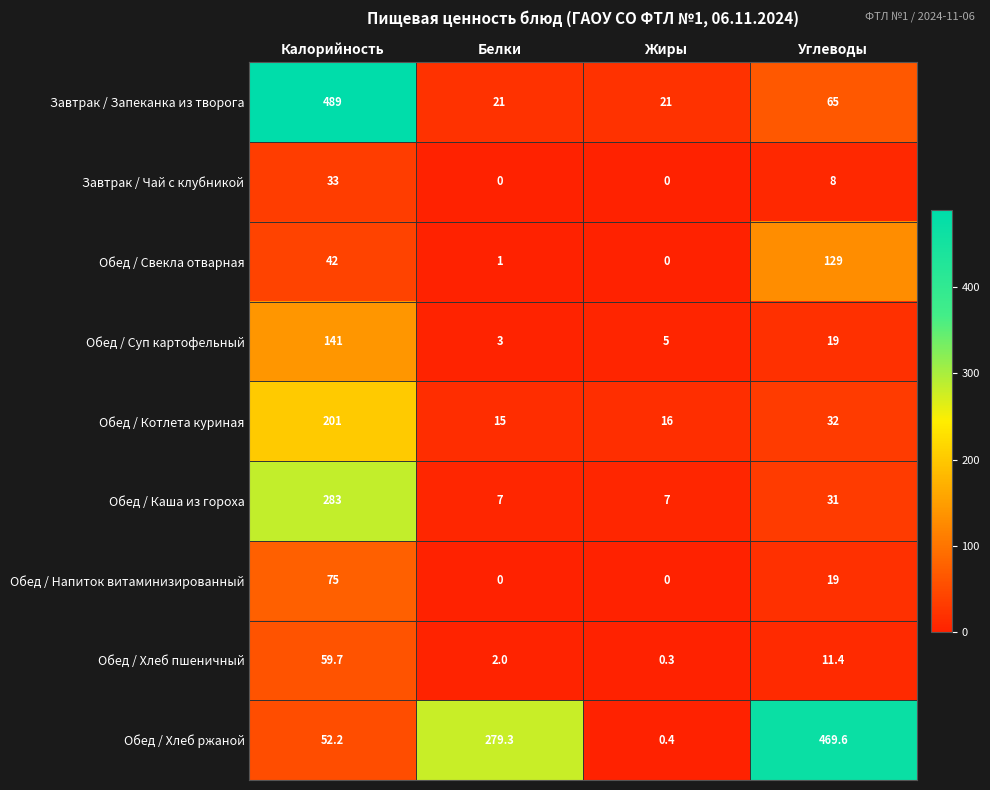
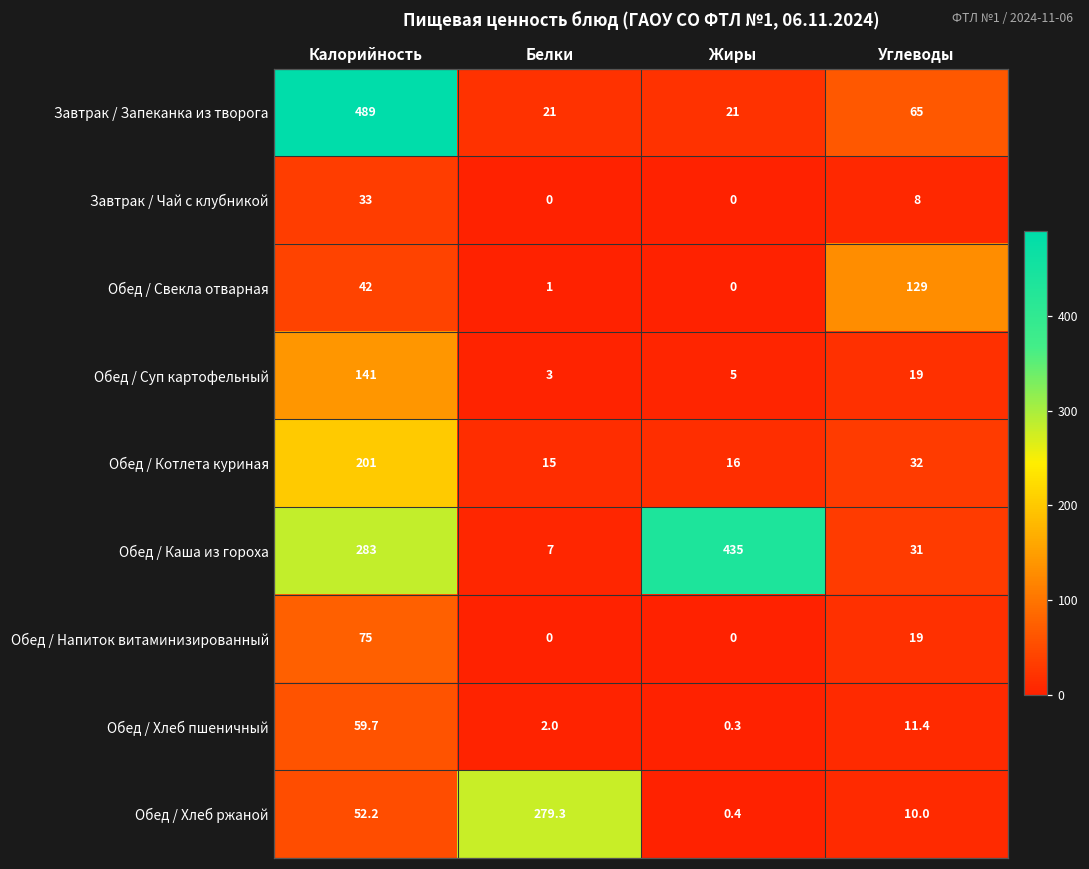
  {
    "Завтрак / Запеканка из творога": {
      "Калорийность": 489,
      "Белки": 21,
      "Жиры": 21,
      "Углеводы": 65
    },
    "Завтрак / Чай с клубникой": {
      "Калорийность": 33,
      "Белки": 0,
      "Жиры": 0,
      "Углеводы": 8
    },
    "Обед / Свекла отварная": {
      "Калорийность": 42,
      "Белки": 1,
      "Жиры": 0,
      "Углеводы": 129
    },
    "Обед / Суп картофельный": {
      "Калорийность": 141,
      "Белки": 3,
      "Жиры": 5,
      "Углеводы": 19
    },
    "Обед / Котлета куриная": {
      "Калорийность": 201,
      "Белки": 15,
      "Жиры": 16,
      "Углеводы": 32
    },
    "Обед / Каша из гороха": {
      "Калорийность": 283,
      "Белки": 7,
-     "Жиры": 7,
+     "Жиры": 435,
      "Углеводы": 31
    },
    "Обед / Напиток витаминизированный": {
      "Калорийность": 75,
      "Белки": 0,
      "Жиры": 0,
      "Углеводы": 19
    },
    "Обед / Хлеб пшеничный": {
      "Калорийность": 59.7,
      "Белки": 2.0,
      "Жиры": 0.3,
      "Углеводы": 11.4
    },
    "Обед / Хлеб ржаной": {
      "Калорийность": 52.2,
      "Белки": 279.3,
      "Жиры": 0.4,
-     "Углеводы": 469.6
+     "Углеводы": 10.0
    }
  }
